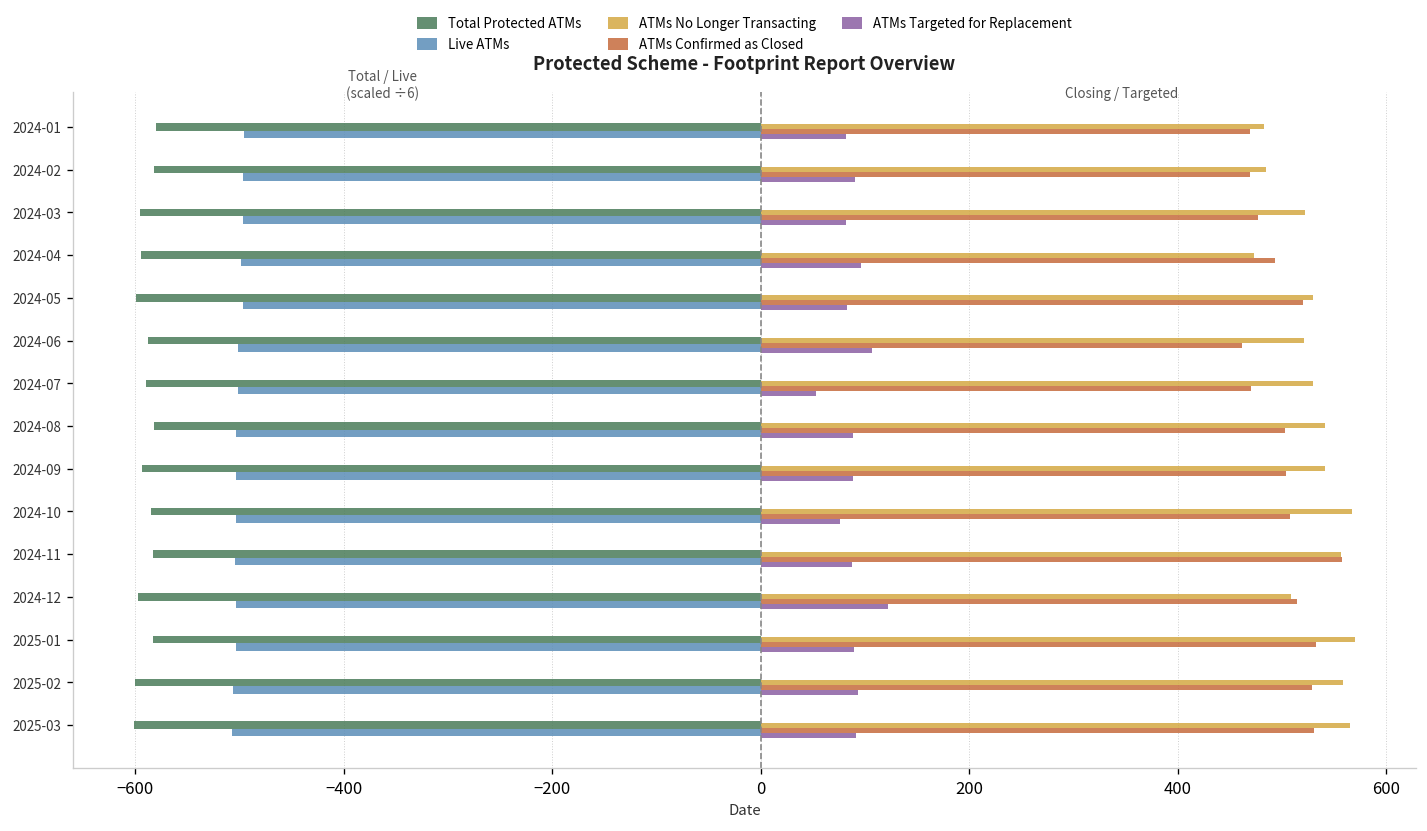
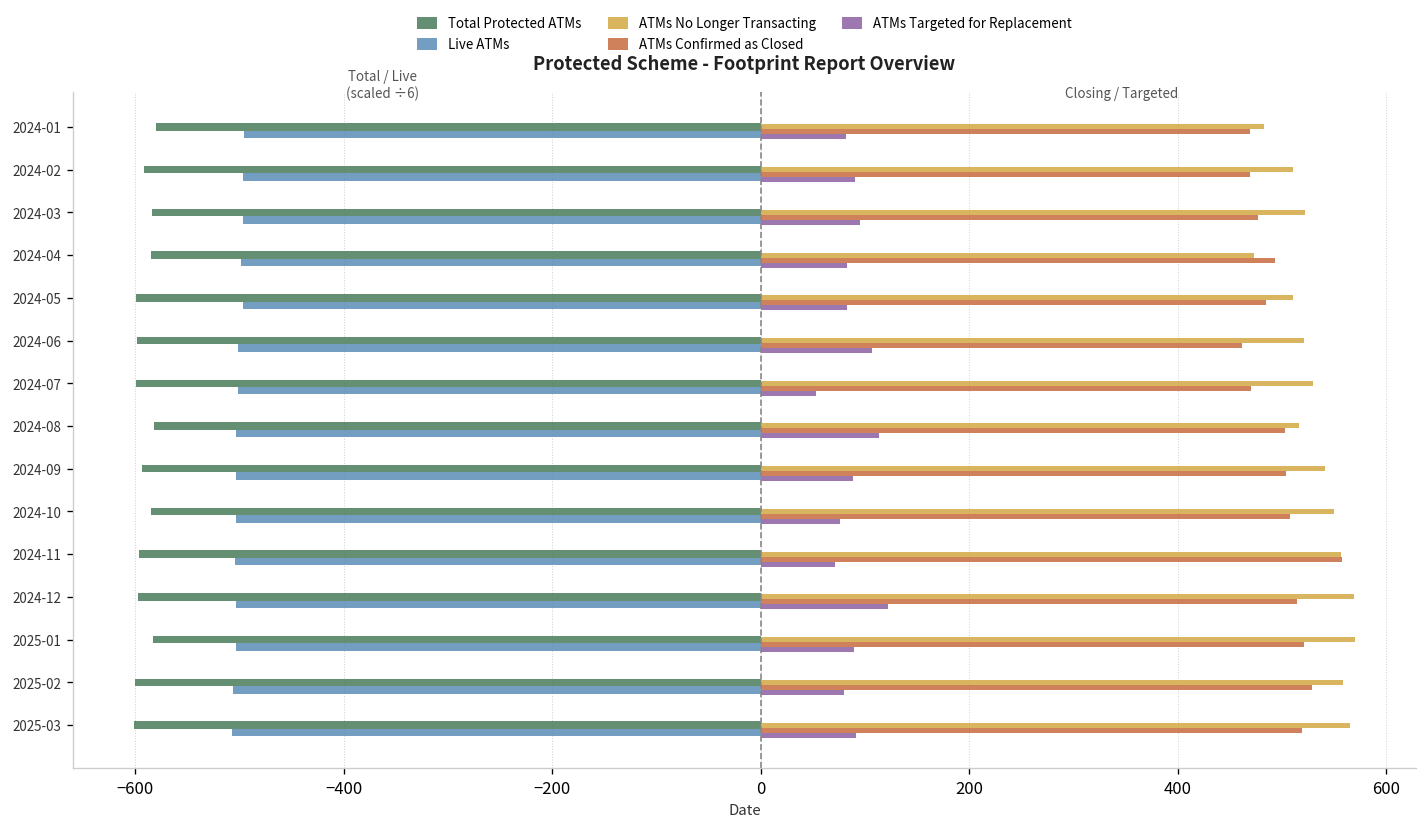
  {
    "Total Protected ATMs": {
      "2024-01": -580,
-     "2024-02": -580,
-     "2024-03": -600,
-     "2024-04": -594,
+     "2024-02": -590,
+     "2024-03": -580,
+     "2024-04": -585,
      "2024-05": -600,
-     "2024-06": -590,
-     "2024-07": -590,
+     "2024-06": -600,
+     "2024-07": -600,
      "2024-08": -580,
      "2024-09": -590,
      "2024-10": -580,
-     "2024-11": -580,
+     "2024-11": -600,
      "2024-12": -600,
      "2025-01": -580,
      "2025-02": -600,
      "2025-03": -600
    },
    "Live ATMs": {
      "2024-01": -500,
      "2024-02": -500,
      "2024-03": -500,
      "2024-04": -500,
      "2024-05": -500,
      "2024-06": -500,
      "2024-07": -500,
      "2024-08": -500,
      "2024-09": -500,
      "2024-10": -500,
      "2024-11": -500,
      "2024-12": -500,
      "2025-01": -500,
      "2025-02": -510,
      "2025-03": -510
    },
    "ATMs No Longer Transacting": {
      "2024-01": 480,
-     "2024-02": 490,
+     "2024-02": 510,
      "2024-03": 520,
      "2024-04": 470,
-     "2024-05": 530,
+     "2024-05": 510,
      "2024-06": 520,
      "2024-07": 530,
-     "2024-08": 540,
+     "2024-08": 520,
      "2024-09": 540,
-     "2024-10": 570,
+     "2024-10": 550,
      "2024-11": 560,
-     "2024-12": 510,
+     "2024-12": 570,
      "2025-01": 570,
      "2025-02": 560,
      "2025-03": 570
    },
    "ATMs Confirmed as Closed": {
      "2024-01": 470,
      "2024-02": 470,
      "2024-03": 480,
      "2024-04": 490,
-     "2024-05": 520,
+     "2024-05": 490,
      "2024-06": 460,
      "2024-07": 470,
      "2024-08": 500,
      "2024-09": 500,
      "2024-10": 510,
      "2024-11": 560,
      "2024-12": 510,
-     "2025-01": 530,
+     "2025-01": 520,
      "2025-02": 530,
-     "2025-03": 530
+     "2025-03": 520
    },
    "ATMs Targeted for Replacement": {
      "2024-01": 80,
      "2024-02": 90,
-     "2024-03": 80,
-     "2024-04": 100,
+     "2024-03": 100,
+     "2024-04": 80,
      "2024-05": 80,
      "2024-06": 110,
      "2024-07": 50,
-     "2024-08": 90,
+     "2024-08": 110,
      "2024-09": 90,
      "2024-10": 80,
-     "2024-11": 90,
+     "2024-11": 70,
      "2024-12": 120,
      "2025-01": 90,
-     "2025-02": 90,
+     "2025-02": 80,
      "2025-03": 90
    }
  }
